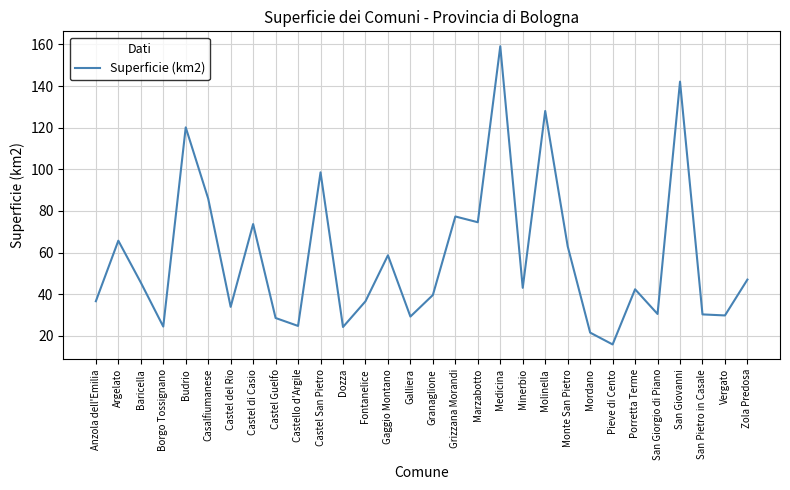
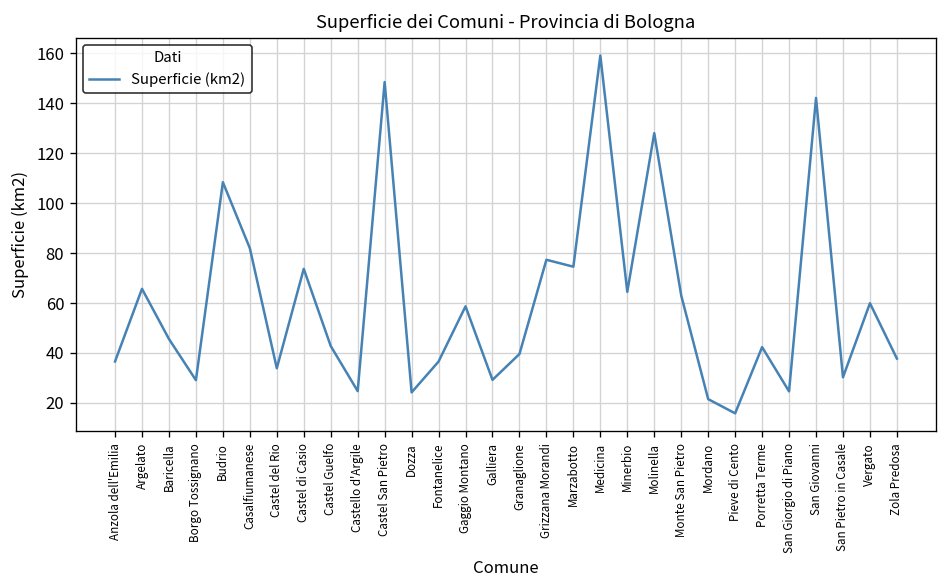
  {
    "Anzola dell'Emilia": 37,
    "Argelato": 66,
    "Baricella": 46,
-   "Borgo Tossignano": 24,
-   "Budrio": 120,
-   "Casalfiumanese": 86,
+   "Borgo Tossignano": 29,
+   "Budrio": 108,
+   "Casalfiumanese": 82,
    "Castel del Rio": 34,
    "Castel di Casio": 74,
-   "Castel Guelfo": 29,
+   "Castel Guelfo": 43,
    "Castello d'Argile": 25,
-   "Castel San Pietro": 99,
+   "Castel San Pietro": 148,
    "Dozza": 24,
    "Fontanelice": 37,
    "Gaggio Montano": 59,
    "Galliera": 29,
    "Granaglione": 40,
    "Grizzana Morandi": 77,
    "Marzabotto": 75,
    "Medicina": 159,
-   "Minerbio": 43,
+   "Minerbio": 64,
    "Molinella": 128,
    "Monte San Pietro": 63,
    "Mordano": 22,
    "Pieve di Cento": 16,
    "Porretta Terme": 42,
-   "San Giorgio di Piano": 30,
+   "San Giorgio di Piano": 25,
    "San Giovanni": 142,
    "San Pietro in Casale": 30,
-   "Vergato": 30,
-   "Zola Predosa": 47
+   "Vergato": 60,
+   "Zola Predosa": 38
  }
